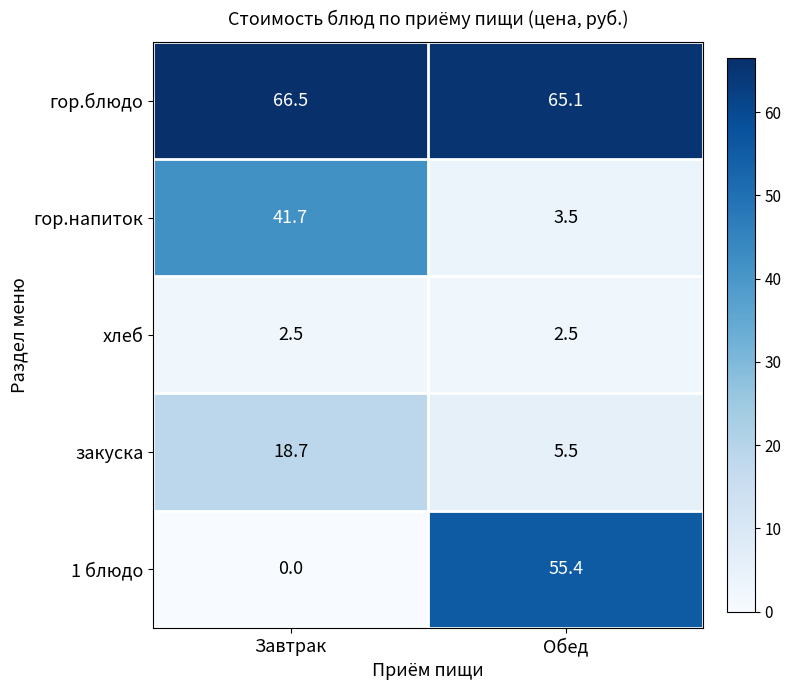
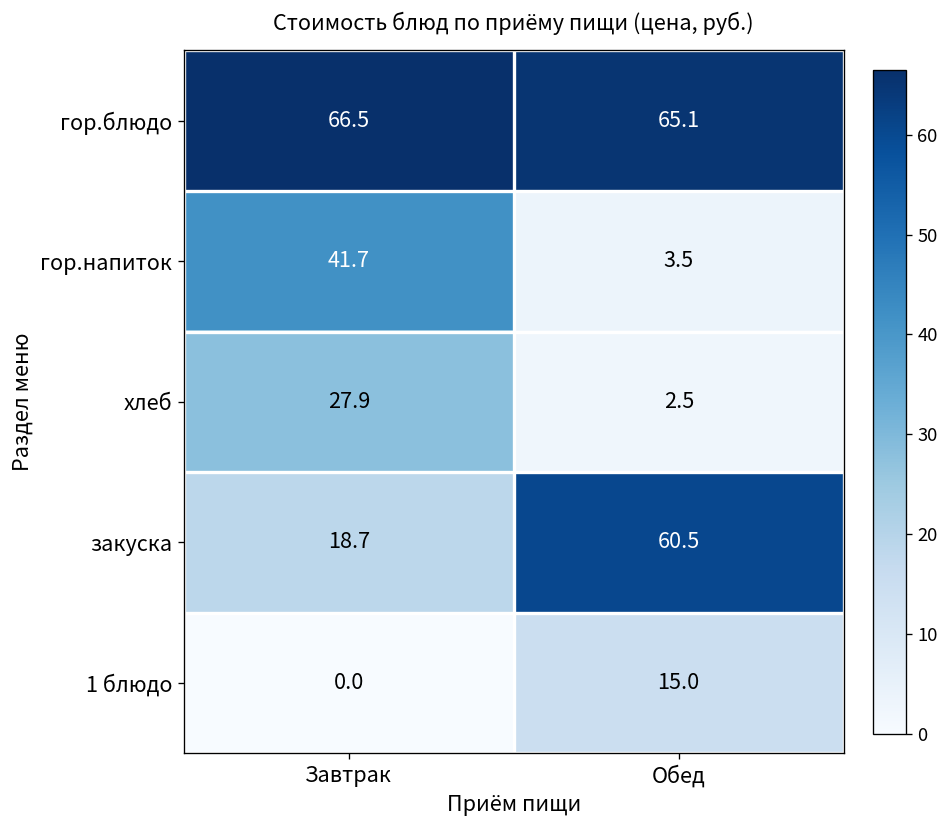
  {
    "гор.блюдо": {
      "Завтрак": 66.5,
      "Обед": 65.1
    },
    "гор.напиток": {
      "Завтрак": 41.7,
      "Обед": 3.5
    },
    "хлеб": {
-     "Завтрак": 2.5,
+     "Завтрак": 27.9,
      "Обед": 2.5
    },
    "закуска": {
      "Завтрак": 18.7,
-     "Обед": 5.5
+     "Обед": 60.5
    },
    "1 блюдо": {
      "Завтрак": 0.0,
-     "Обед": 55.4
+     "Обед": 15.0
    }
  }
